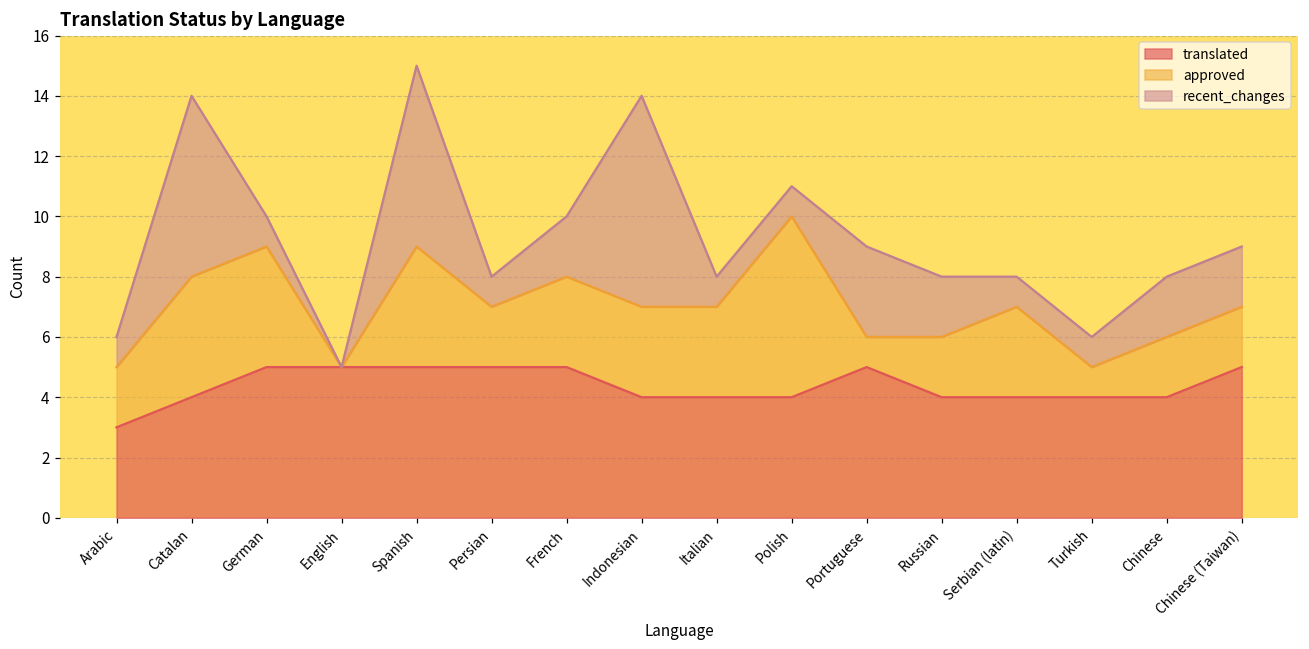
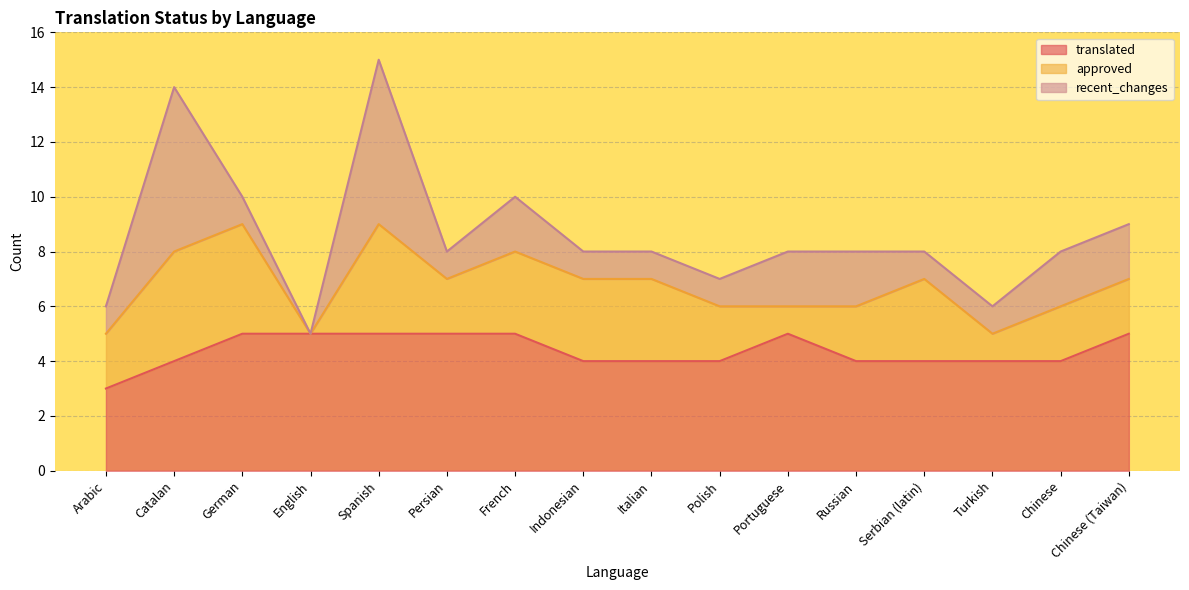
  {
    "translated": {
      "Arabic": 3,
      "Catalan": 4,
      "German": 5,
      "Spanish": 5,
      "Persian": 5,
      "French": 5,
      "Indonesian": 4,
      "Italian": 4,
      "Polish": 4,
      "Portuguese": 5,
      "Russian": 4,
      "Serbian (latin)": 4,
      "Turkish": 4,
      "Chinese": 4,
      "Chinese (Taiwan)": 5
    },
    "approved": {
      "Arabic": 2,
      "Catalan": 4,
      "German": 4,
      "Spanish": 4,
      "Persian": 2,
      "French": 3,
      "Indonesian": 3,
      "Italian": 3,
-     "Polish": 6,
+     "Polish": 2,
      "Portuguese": 1,
      "Russian": 2,
      "Serbian (latin)": 3,
      "Turkish": 1,
      "Chinese": 2,
      "Chinese (Taiwan)": 2
    },
    "recent_changes": {
      "Arabic": 1,
      "Catalan": 6,
      "German": 1,
      "Spanish": 6,
      "Persian": 1,
      "French": 2,
-     "Indonesian": 7,
+     "Indonesian": 1,
      "Italian": 1,
      "Polish": 1,
-     "Portuguese": 3,
+     "Portuguese": 2,
      "Russian": 2,
      "Serbian (latin)": 1,
      "Turkish": 1,
      "Chinese": 2,
      "Chinese (Taiwan)": 2
    }
  }
